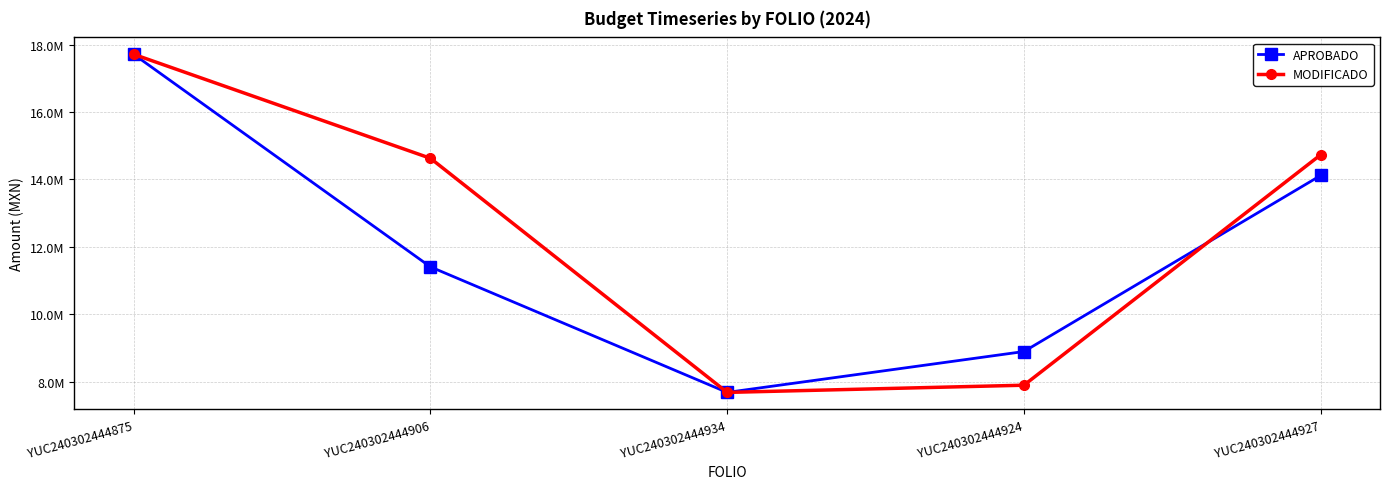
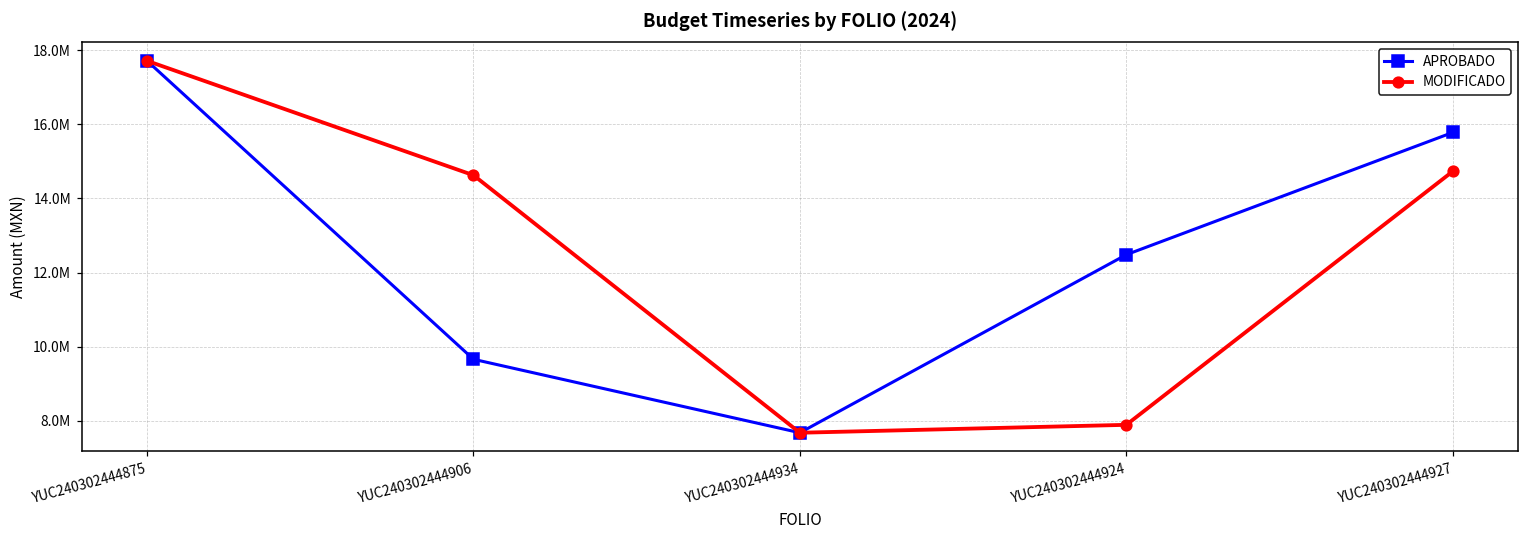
  {
    "APROBADO": {
-     "YUC240302444906": 11400000,
-     "YUC240302444924": 8900000,
-     "YUC240302444927": 14100000
+     "YUC240302444906": 9700000,
+     "YUC240302444924": 12500000,
+     "YUC240302444927": 15800000
    },
    "MODIFICADO": {
      "YUC240302444906": 14600000,
      "YUC240302444924": 7900000,
      "YUC240302444927": 14700000
    }
  }
